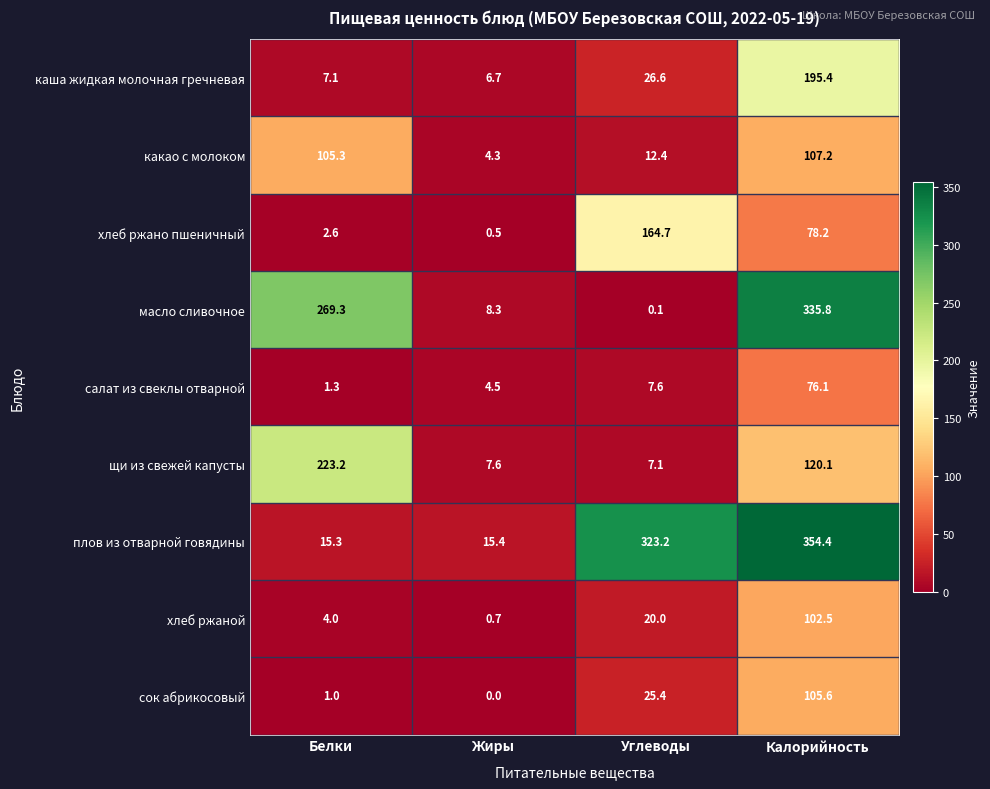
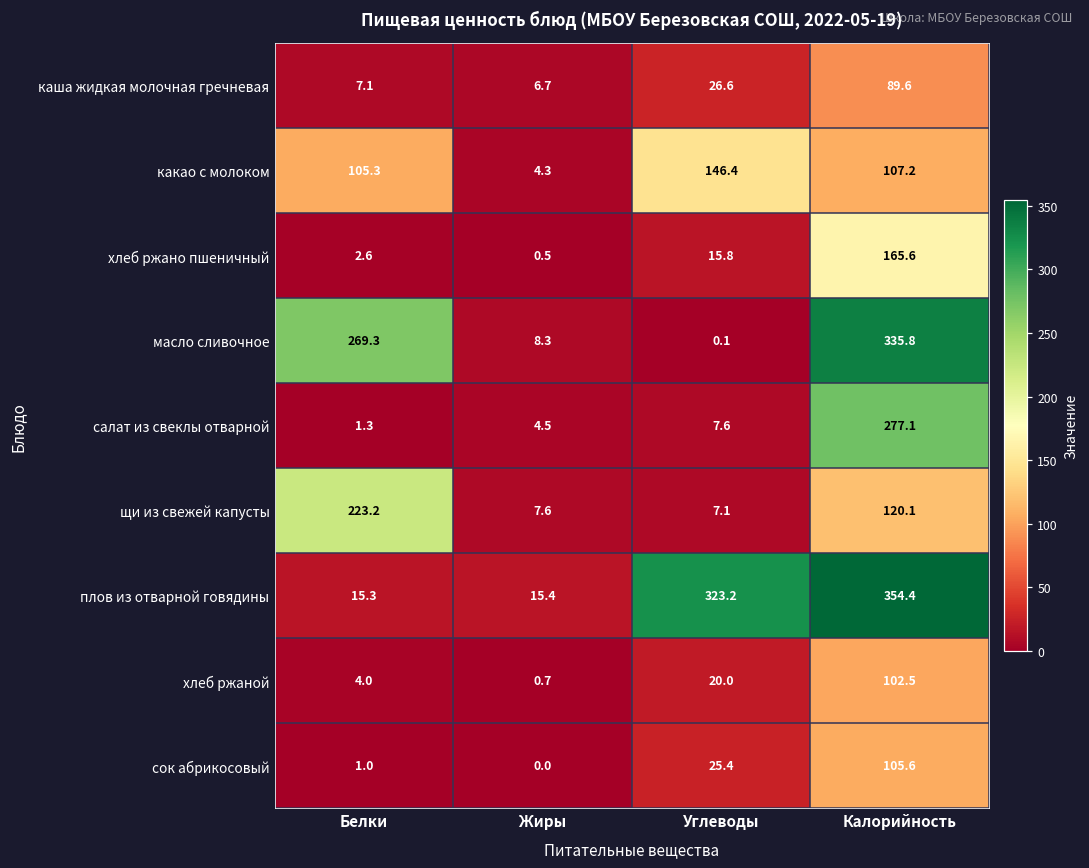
  {
    "каша жидкая молочная гречневая": {
      "Белки": 7.1,
      "Жиры": 6.7,
      "Углеводы": 26.6,
-     "Калорийность": 195.4
+     "Калорийность": 89.6
    },
    "какао с молоком": {
      "Белки": 105.3,
      "Жиры": 4.3,
-     "Углеводы": 12.4,
+     "Углеводы": 146.4,
      "Калорийность": 107.2
    },
    "хлеб ржано пшеничный": {
      "Белки": 2.6,
      "Жиры": 0.5,
-     "Углеводы": 164.7,
-     "Калорийность": 78.2
+     "Углеводы": 15.8,
+     "Калорийность": 165.6
    },
    "масло сливочное": {
      "Белки": 269.3,
      "Жиры": 8.3,
      "Углеводы": 0.1,
      "Калорийность": 335.8
    },
    "салат из свеклы отварной": {
      "Белки": 1.3,
      "Жиры": 4.5,
      "Углеводы": 7.6,
-     "Калорийность": 76.1
+     "Калорийность": 277.1
    },
    "щи из свежей капусты": {
      "Белки": 223.2,
      "Жиры": 7.6,
      "Углеводы": 7.1,
      "Калорийность": 120.1
    },
    "плов из отварной говядины": {
      "Белки": 15.3,
      "Жиры": 15.4,
      "Углеводы": 323.2,
      "Калорийность": 354.4
    },
    "хлеб ржаной": {
      "Белки": 4.0,
      "Жиры": 0.7,
      "Углеводы": 20.0,
      "Калорийность": 102.5
    },
    "сок абрикосовый": {
      "Белки": 1.0,
      "Жиры": 0.0,
      "Углеводы": 25.4,
      "Калорийность": 105.6
    }
  }
